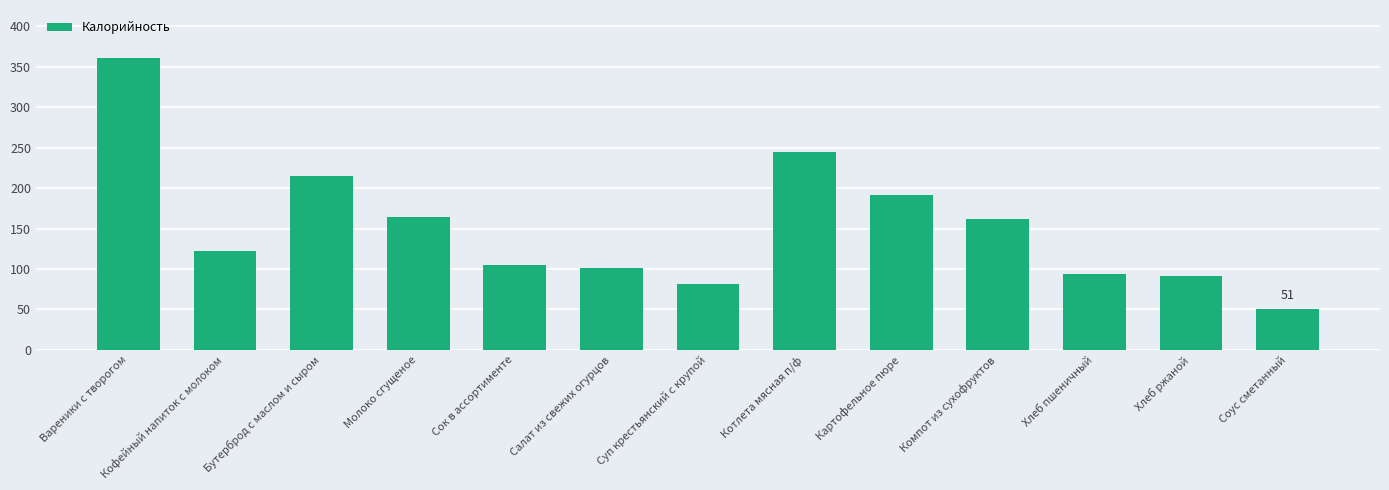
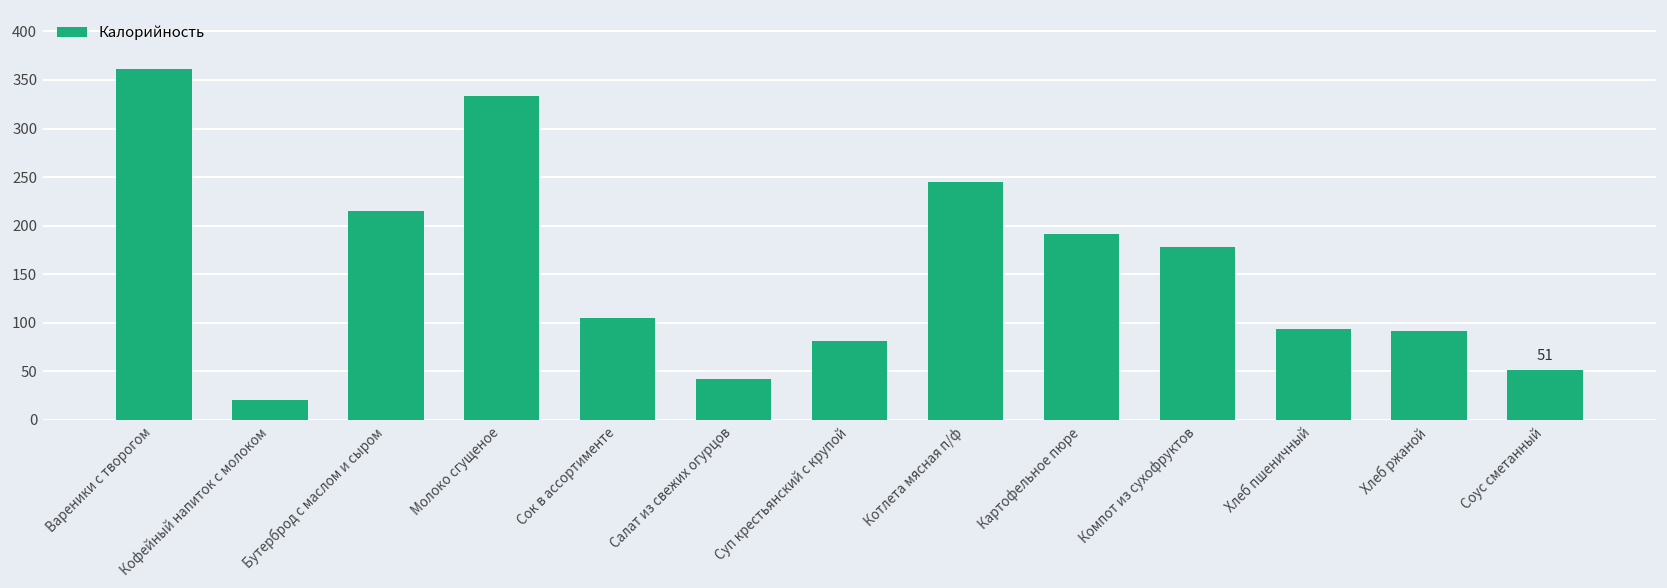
  {
    "Вареники с творогом": 360,
-   "Кофейный напиток с молоком": 120,
+   "Кофейный напиток с молоком": 20,
    "Бутерброд с маслом и сыром": 220,
-   "Молоко сгущеное": 160,
+   "Молоко сгущеное": 330,
    "Сок в ассортименте": 110,
-   "Салат из свежих огурцов": 100,
+   "Салат из свежих огурцов": 40,
    "Суп крестьянский с крупой": 80,
    "Котлета мясная п/ф": 250,
    "Картофельное пюре": 190,
-   "Компот из сухофруктов": 160,
+   "Компот из сухофруктов": 180,
    "Хлеб пшеничный": 90,
    "Хлеб ржаной": 90
  }
